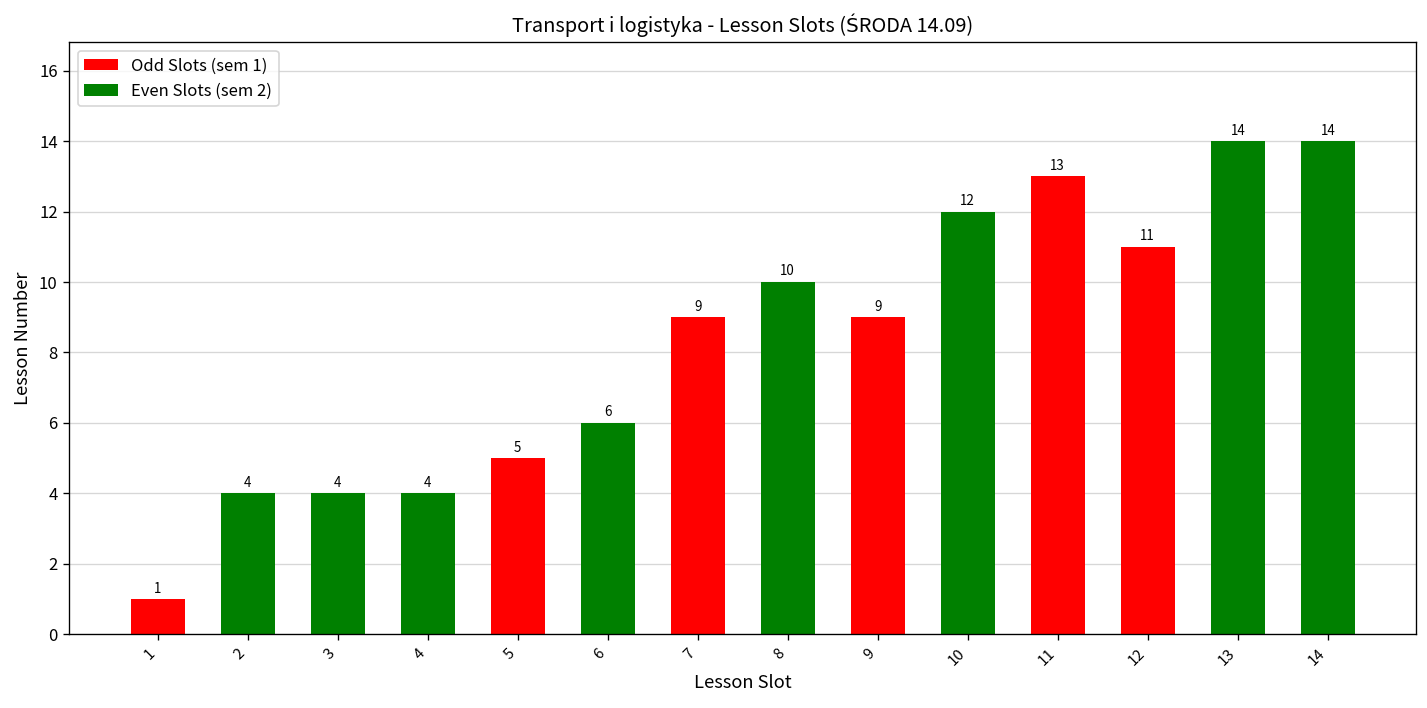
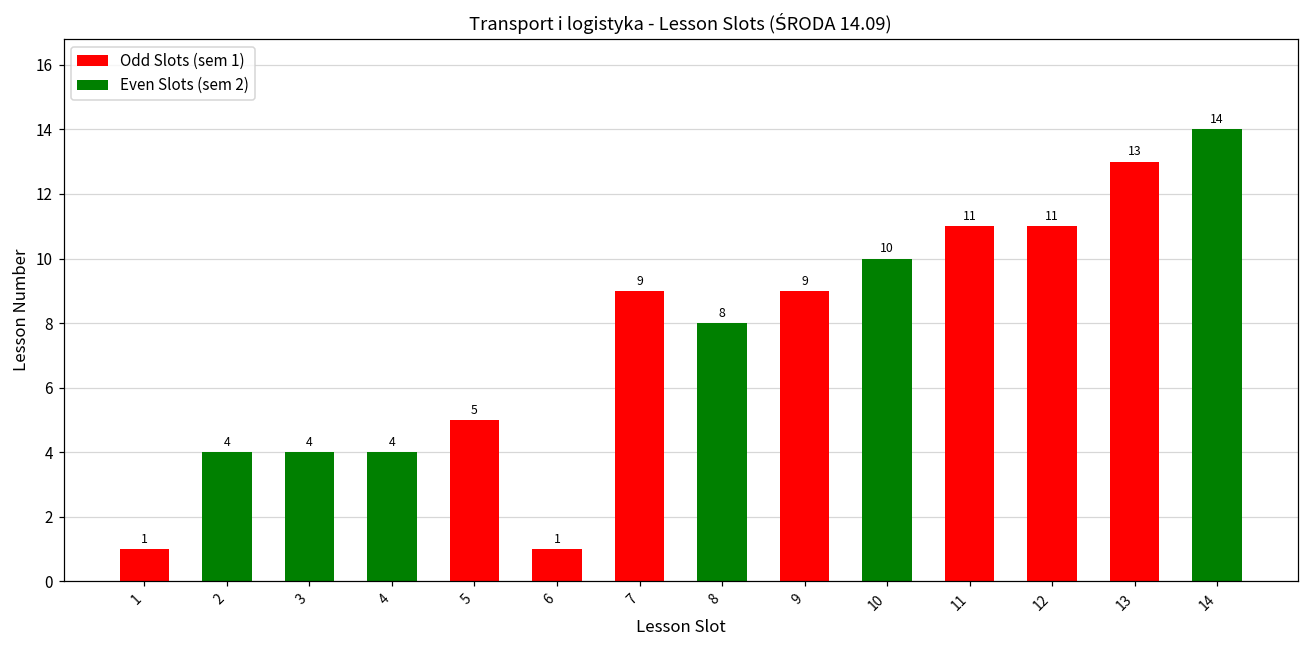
  {
    "1": 1,
    "2": 4,
    "3": 4,
    "4": 4,
    "5": 5,
-   "6": 6,
+   "6": 1,
    "7": 9,
-   "8": 10,
+   "8": 8,
    "9": 9,
-   "10": 12,
-   "11": 13,
+   "10": 10,
+   "11": 11,
    "12": 11,
-   "13": 14,
+   "13": 13,
    "14": 14
  }
